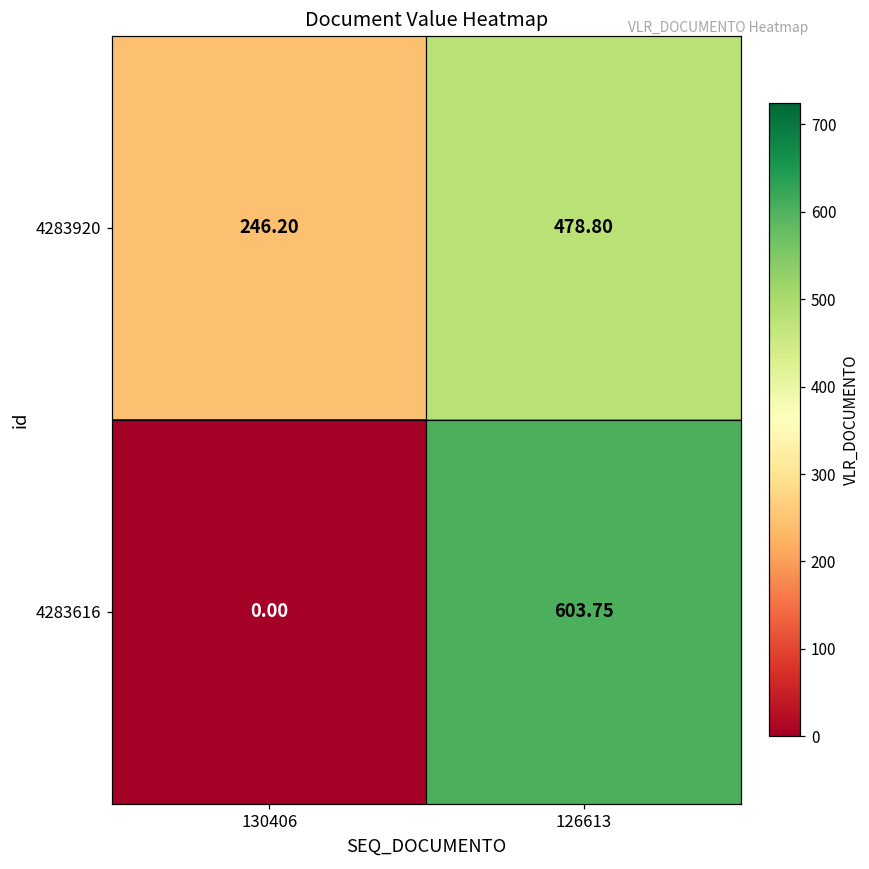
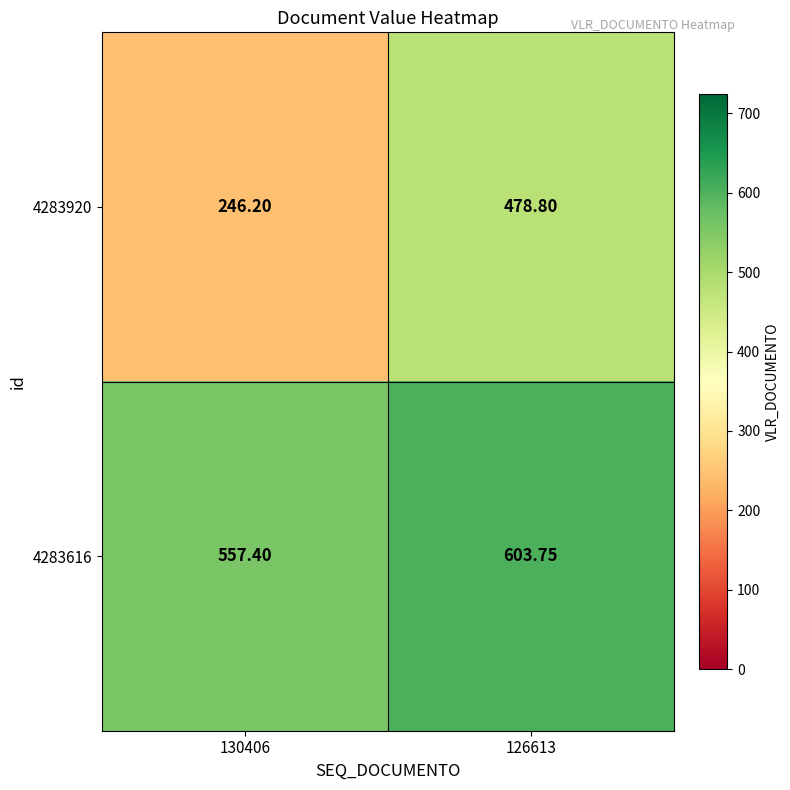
  {
    "4283920": {
      "130406": 246.20,
      "126613": 478.80
    },
    "4283616": {
-     "130406": 0.00,
+     "130406": 557.40,
      "126613": 603.75
    }
  }
